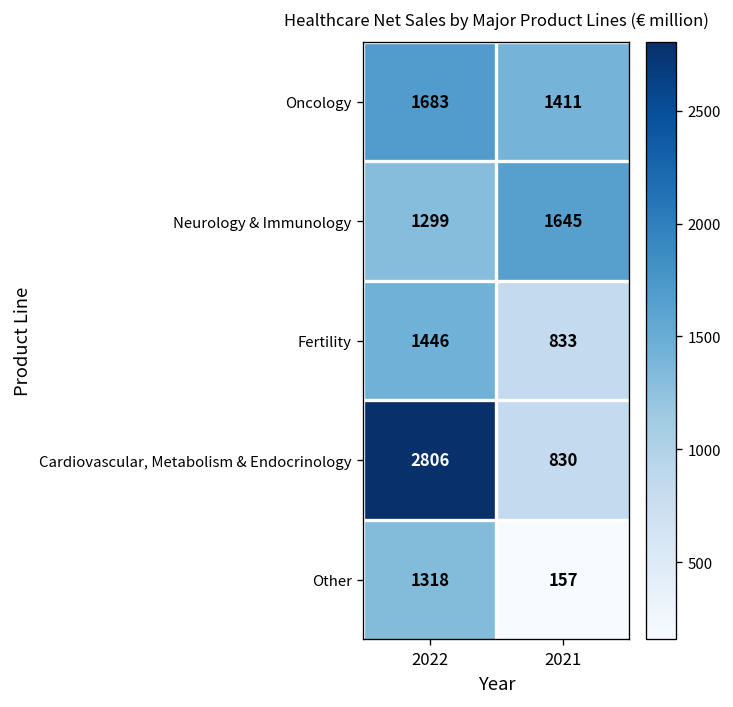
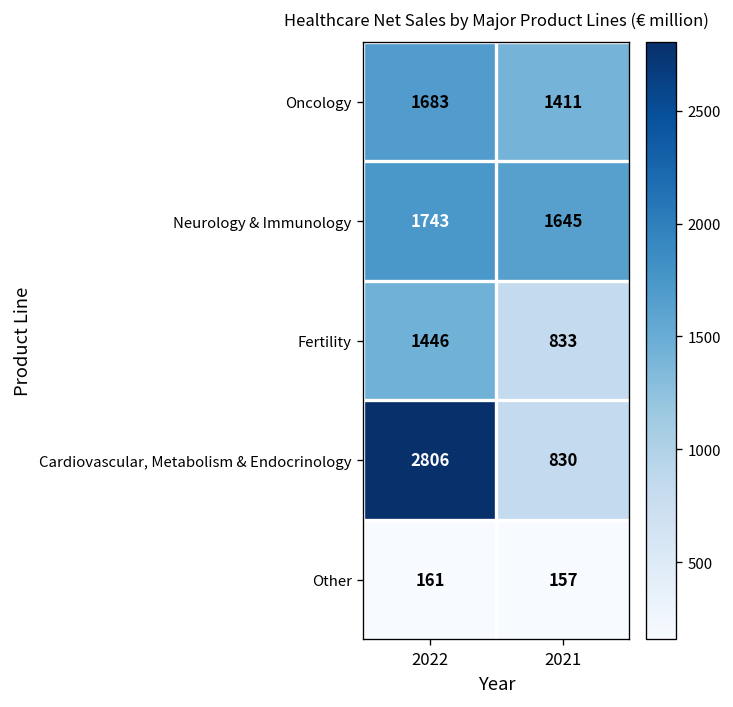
  {
    "Oncology": {
      "2022": 1683,
      "2021": 1411
    },
    "Neurology & Immunology": {
-     "2022": 1299,
+     "2022": 1743,
      "2021": 1645
    },
    "Fertility": {
      "2022": 1446,
      "2021": 833
    },
    "Cardiovascular, Metabolism & Endocrinology": {
      "2022": 2806,
      "2021": 830
    },
    "Other": {
-     "2022": 1318,
+     "2022": 161,
      "2021": 157
    }
  }
